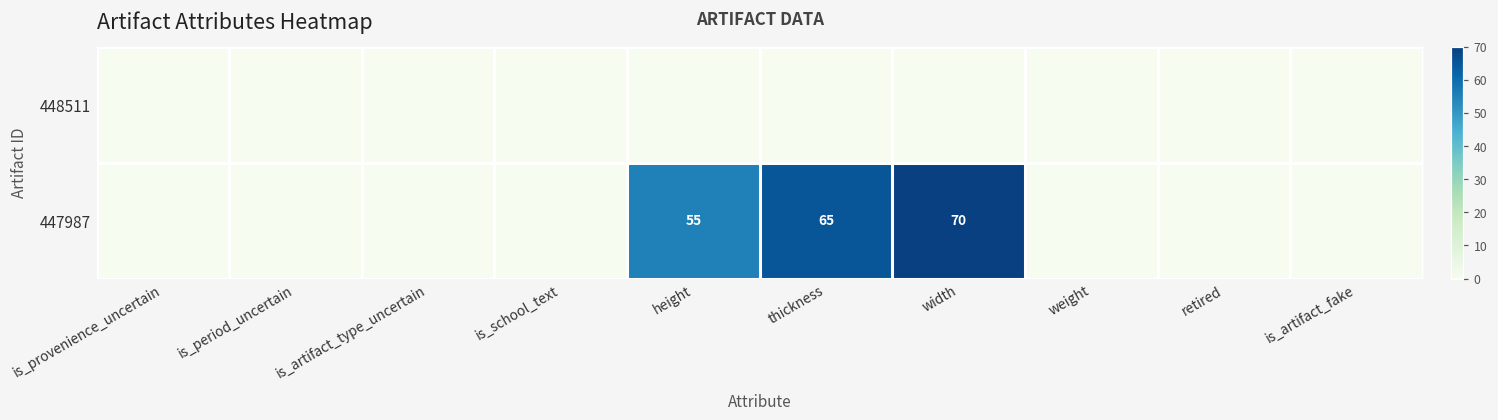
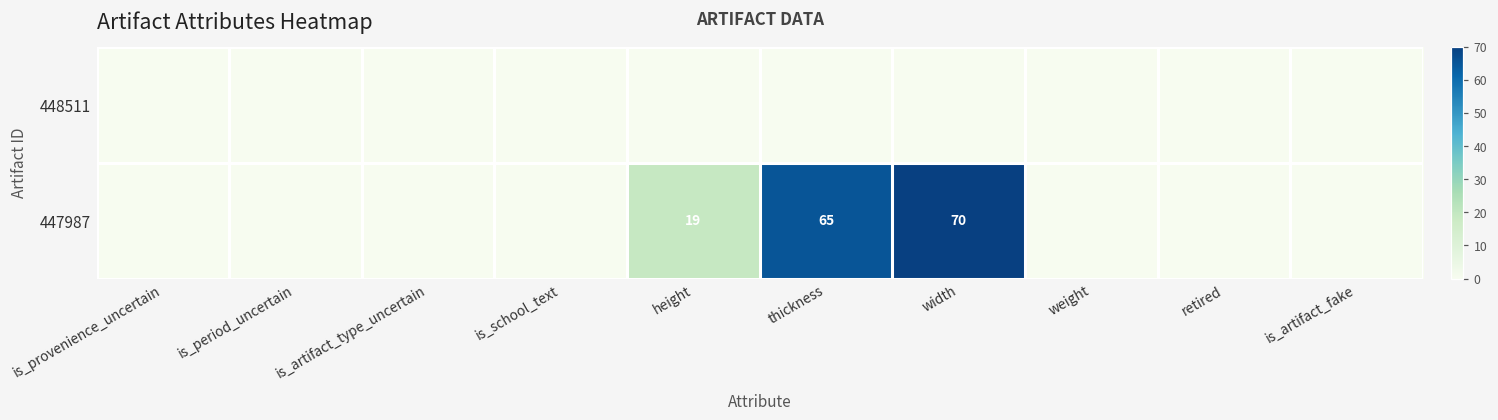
  {
    "447987": {
-     "height": 55,
+     "height": 19,
      "thickness": 65,
      "width": 70
    }
  }
